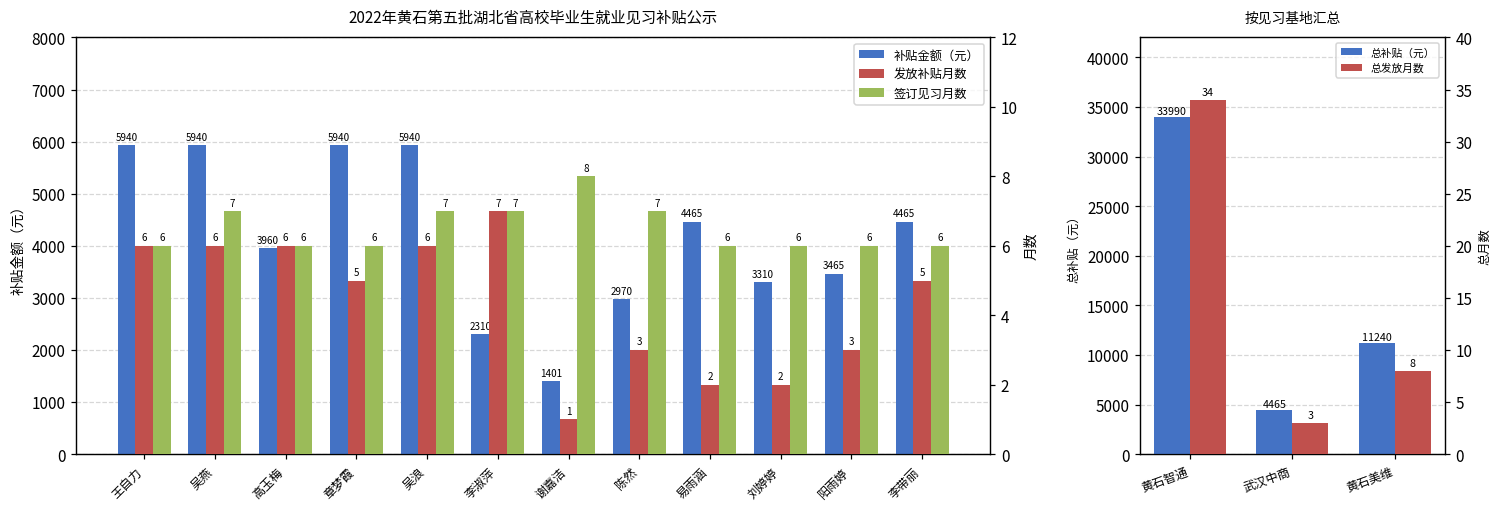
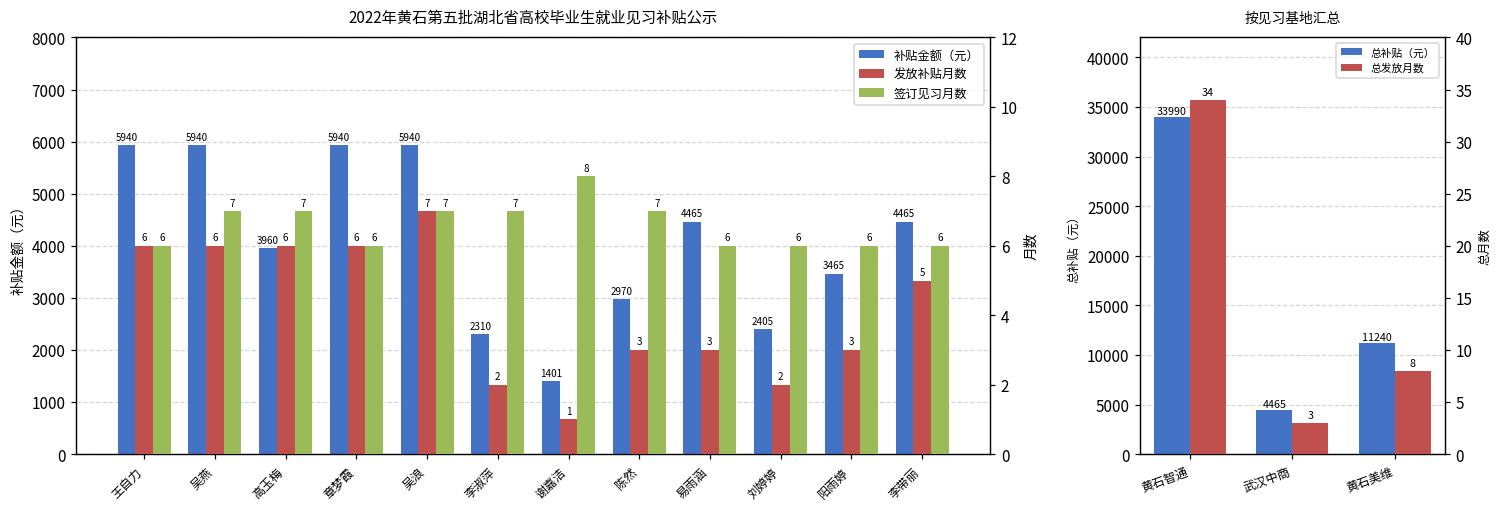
  {
    "2022年黄石第五批湖北省高校毕业生就业见习补贴公示": {
      "补贴金额（元）": {
        "王自力": 5940,
        "吴燕": 5940,
        "高玉梅": 3960,
        "章梦霞": 5940,
        "吴浪": 5940,
        "李淑萍": 2310,
        "谢嘉洁": 1401,
        "陈然": 2970,
        "易雨涵": 4465,
-       "刘婷婷": 3310,
+       "刘婷婷": 2405,
        "阳雨婷": 3465,
        "李带丽": 4465
      },
      "发放补贴月数": {
        "王自力": 6,
        "吴燕": 6,
        "高玉梅": 6,
-       "章梦霞": 5,
-       "吴浪": 6,
-       "李淑萍": 7,
+       "章梦霞": 6,
+       "吴浪": 7,
+       "李淑萍": 2,
        "谢嘉洁": 1,
        "陈然": 3,
-       "易雨涵": 2,
+       "易雨涵": 3,
        "刘婷婷": 2,
        "阳雨婷": 3,
        "李带丽": 5
      },
      "签订见习月数": {
        "王自力": 6,
        "吴燕": 7,
-       "高玉梅": 6,
+       "高玉梅": 7,
        "章梦霞": 6,
        "吴浪": 7,
        "李淑萍": 7,
        "谢嘉洁": 8,
        "陈然": 7,
        "易雨涵": 6,
        "刘婷婷": 6,
        "阳雨婷": 6,
        "李带丽": 6
      }
    },
    "按见习基地汇总": {
      "总补贴（元）": {
        "黄石智通": 33990,
        "武汉中商": 4465,
        "黄石美维": 11240
      },
      "总发放月数": {
        "黄石智通": 34,
        "武汉中商": 3,
        "黄石美维": 8
      }
    }
  }
